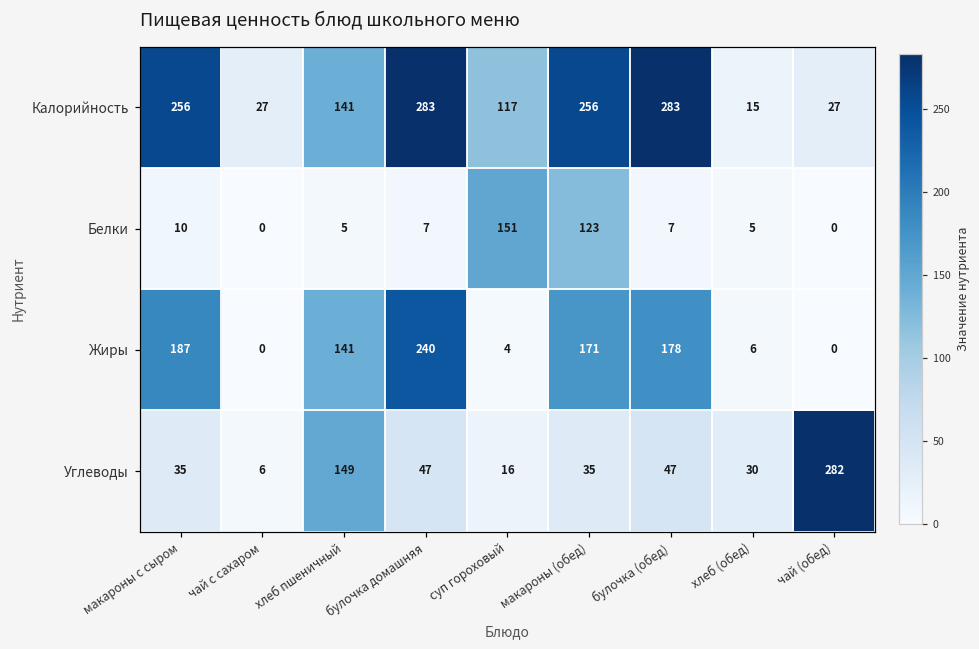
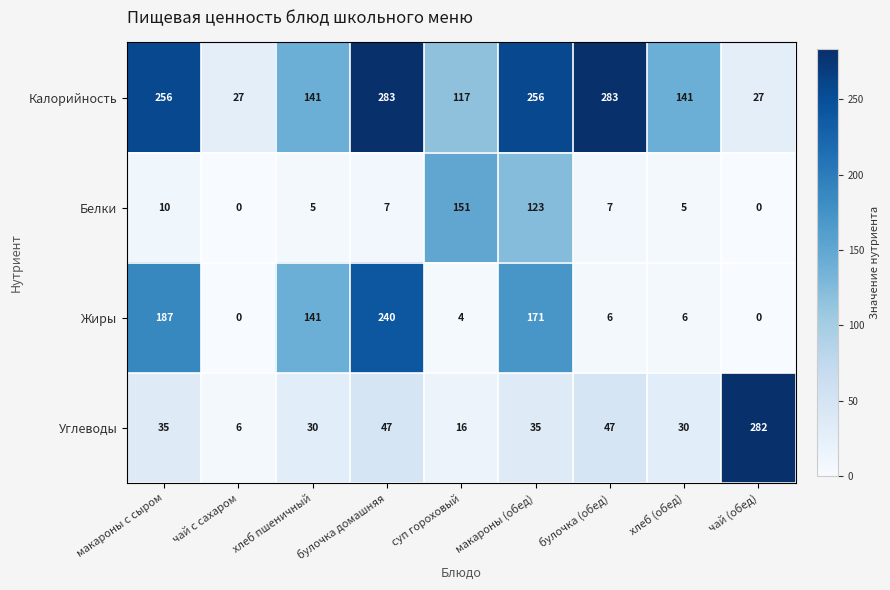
  {
    "Калорийность": {
      "макароны с сыром": 256,
      "чай с сахаром": 27,
      "хлеб пшеничный": 141,
      "булочка домашняя": 283,
      "суп гороховый": 117,
      "макароны (обед)": 256,
      "булочка (обед)": 283,
-     "хлеб (обед)": 15,
+     "хлеб (обед)": 141,
      "чай (обед)": 27
    },
    "Белки": {
      "макароны с сыром": 10,
      "чай с сахаром": 0,
      "хлеб пшеничный": 5,
      "булочка домашняя": 7,
      "суп гороховый": 151,
      "макароны (обед)": 123,
      "булочка (обед)": 7,
      "хлеб (обед)": 5,
      "чай (обед)": 0
    },
    "Жиры": {
      "макароны с сыром": 187,
      "чай с сахаром": 0,
      "хлеб пшеничный": 141,
      "булочка домашняя": 240,
      "суп гороховый": 4,
      "макароны (обед)": 171,
-     "булочка (обед)": 178,
+     "булочка (обед)": 6,
      "хлеб (обед)": 6,
      "чай (обед)": 0
    },
    "Углеводы": {
      "макароны с сыром": 35,
      "чай с сахаром": 6,
-     "хлеб пшеничный": 149,
+     "хлеб пшеничный": 30,
      "булочка домашняя": 47,
      "суп гороховый": 16,
      "макароны (обед)": 35,
      "булочка (обед)": 47,
      "хлеб (обед)": 30,
      "чай (обед)": 282
    }
  }
